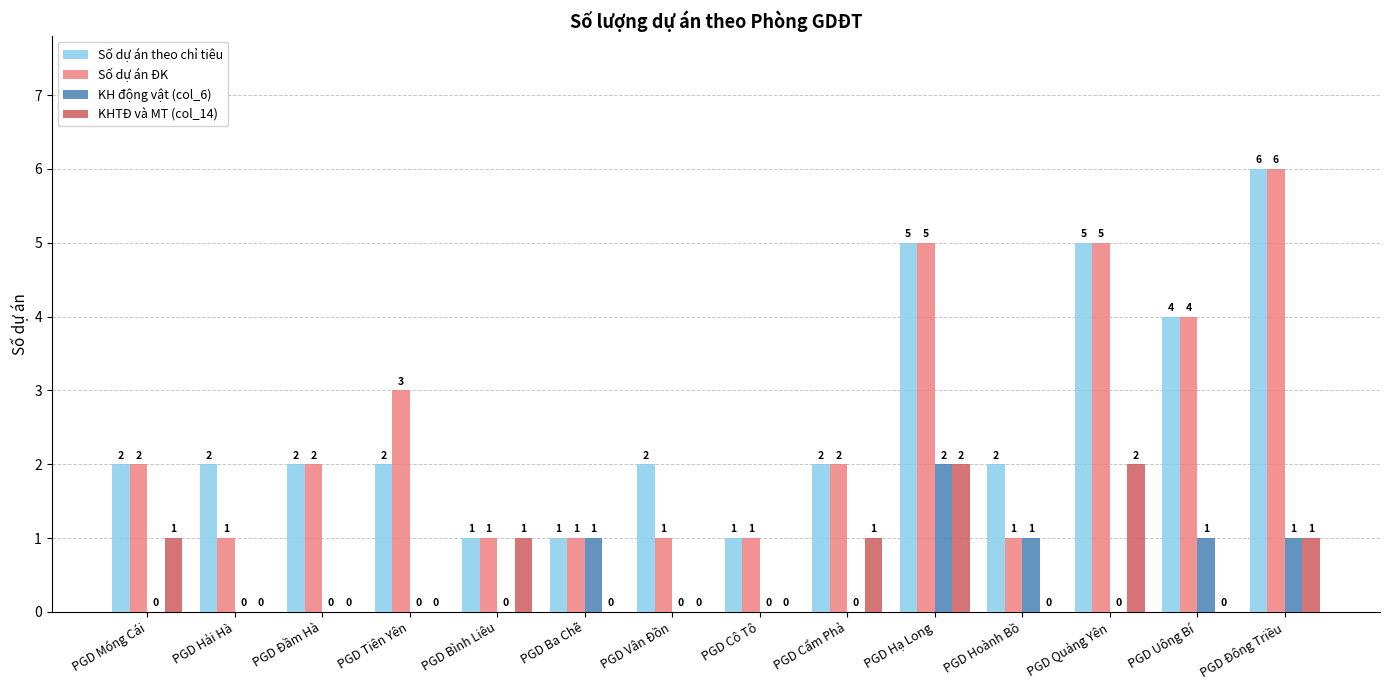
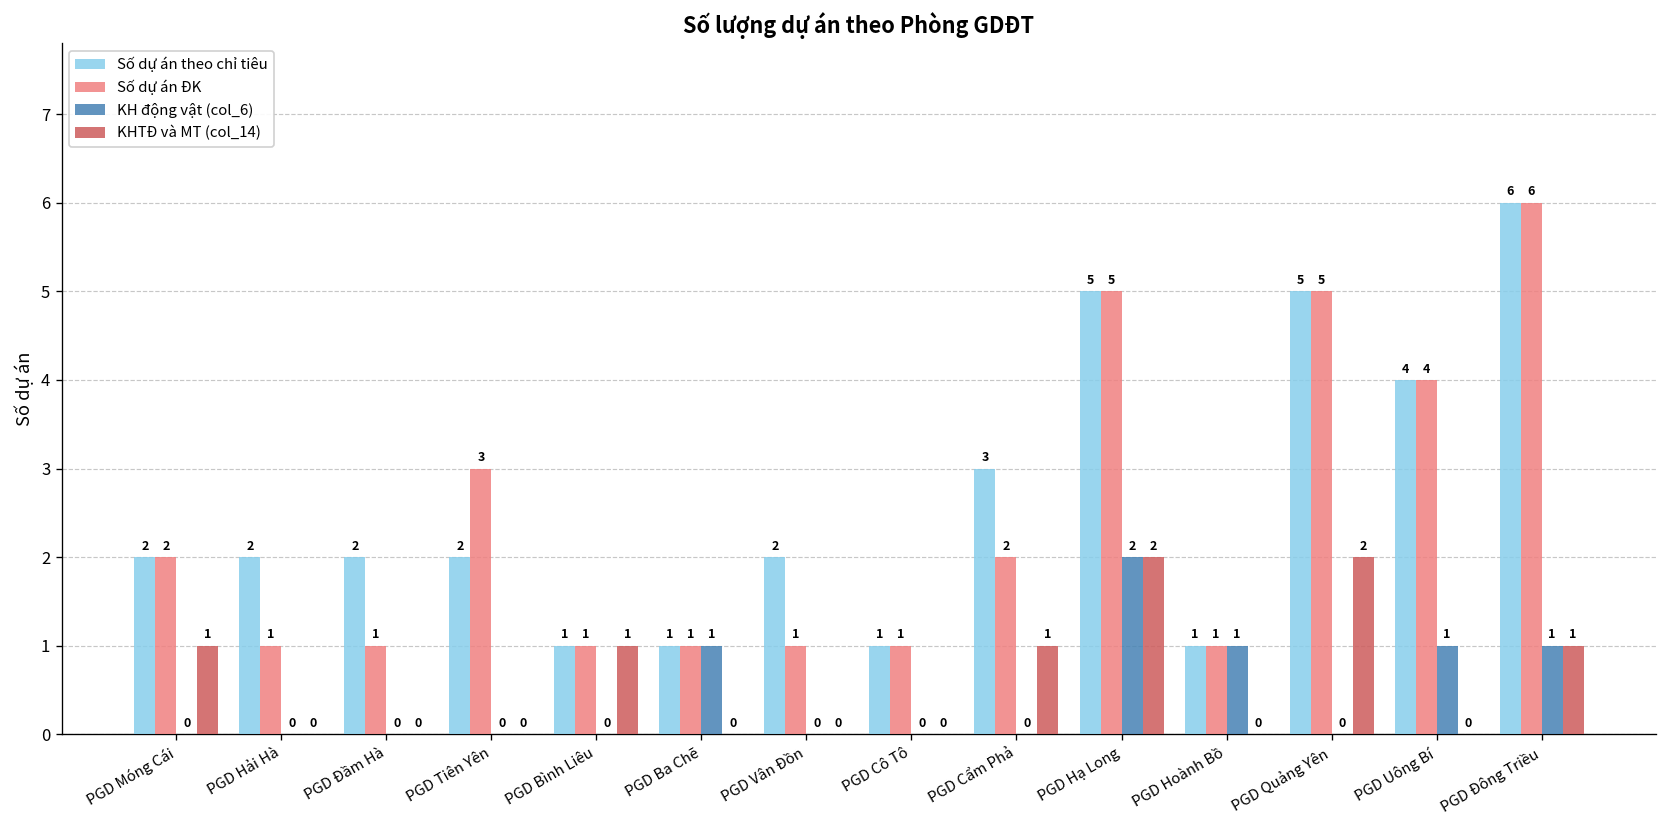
  {
    "Số dự án theo chỉ tiêu": {
      "PGD Móng Cái": 2,
      "PGD Hải Hà": 2,
      "PGD Đầm Hà": 2,
      "PGD Tiên Yên": 2,
      "PGD Bình Liêu": 1,
      "PGD Ba Chẽ": 1,
      "PGD Vân Đồn": 2,
      "PGD Cô Tô": 1,
-     "PGD Cẩm Phả": 2,
+     "PGD Cẩm Phả": 3,
      "PGD Hạ Long": 5,
-     "PGD Hoành Bồ": 2,
+     "PGD Hoành Bồ": 1,
      "PGD Quảng Yên": 5,
      "PGD Uông Bí": 4,
      "PGD Đông Triều": 6
    },
    "Số dự án ĐK": {
      "PGD Móng Cái": 2,
      "PGD Hải Hà": 1,
-     "PGD Đầm Hà": 2,
+     "PGD Đầm Hà": 1,
      "PGD Tiên Yên": 3,
      "PGD Bình Liêu": 1,
      "PGD Ba Chẽ": 1,
      "PGD Vân Đồn": 1,
      "PGD Cô Tô": 1,
      "PGD Cẩm Phả": 2,
      "PGD Hạ Long": 5,
      "PGD Hoành Bồ": 1,
      "PGD Quảng Yên": 5,
      "PGD Uông Bí": 4,
      "PGD Đông Triều": 6
    },
    "KH động vật (col_6)": {
      "PGD Móng Cái": 0,
      "PGD Hải Hà": 0,
      "PGD Đầm Hà": 0,
      "PGD Tiên Yên": 0,
      "PGD Bình Liêu": 0,
      "PGD Ba Chẽ": 1,
      "PGD Vân Đồn": 0,
      "PGD Cô Tô": 0,
      "PGD Cẩm Phả": 0,
      "PGD Hạ Long": 2,
      "PGD Hoành Bồ": 1,
      "PGD Quảng Yên": 0,
      "PGD Uông Bí": 1,
      "PGD Đông Triều": 1
    },
    "KHTĐ và MT (col_14)": {
      "PGD Móng Cái": 1,
      "PGD Hải Hà": 0,
      "PGD Đầm Hà": 0,
      "PGD Tiên Yên": 0,
      "PGD Bình Liêu": 1,
      "PGD Ba Chẽ": 0,
      "PGD Vân Đồn": 0,
      "PGD Cô Tô": 0,
      "PGD Cẩm Phả": 1,
      "PGD Hạ Long": 2,
      "PGD Hoành Bồ": 0,
      "PGD Quảng Yên": 2,
      "PGD Uông Bí": 0,
      "PGD Đông Triều": 1
    }
  }
